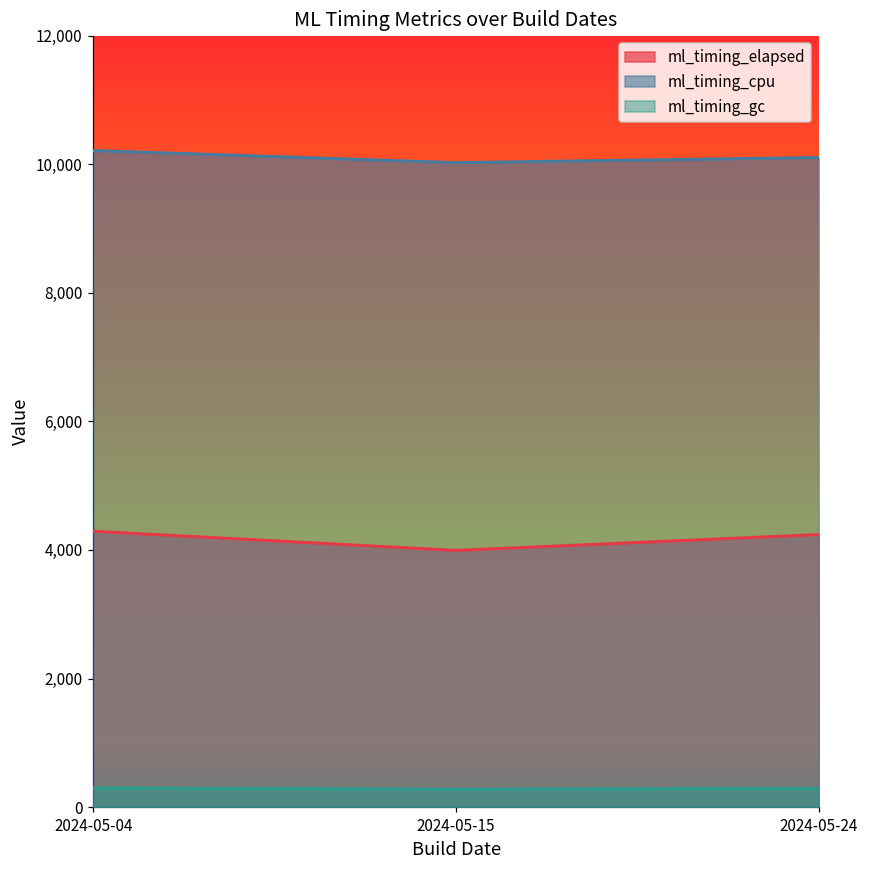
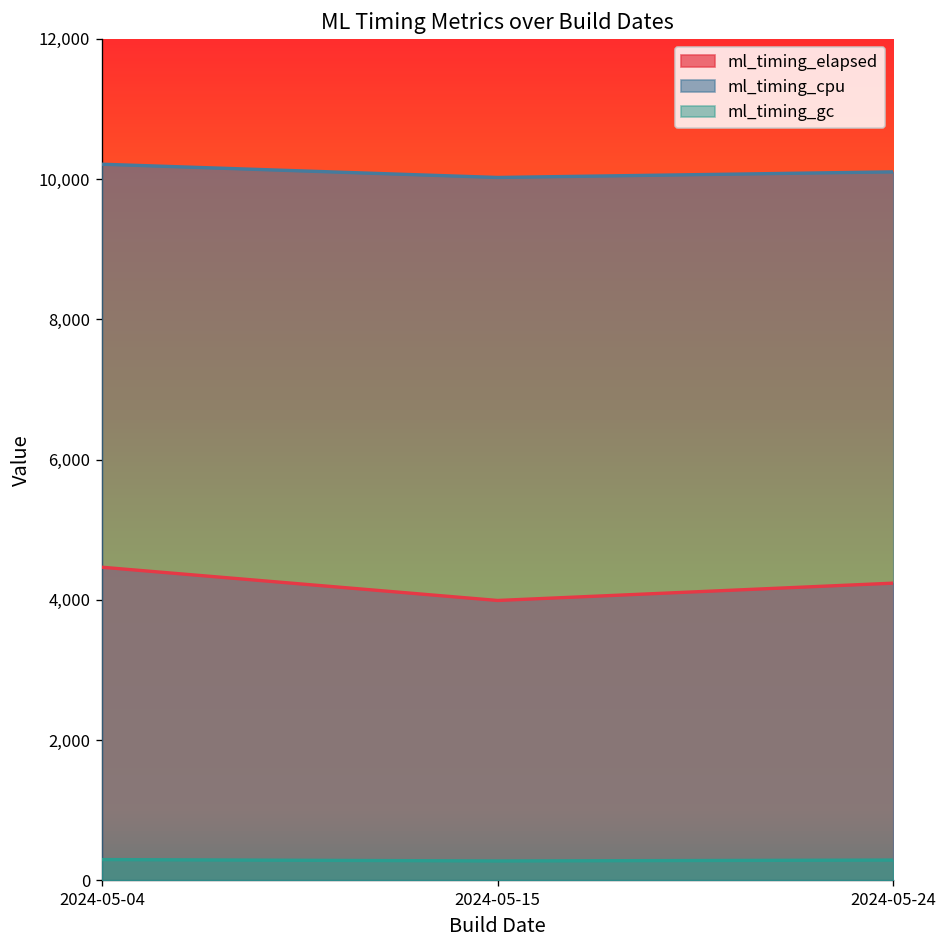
  {
    "ml_timing_elapsed": {
-     "2024-05-04": "4,300",
+     "2024-05-04": "4,500",
      "2024-05-15": "4,000",
      "2024-05-24": "4,200"
    }
  }
